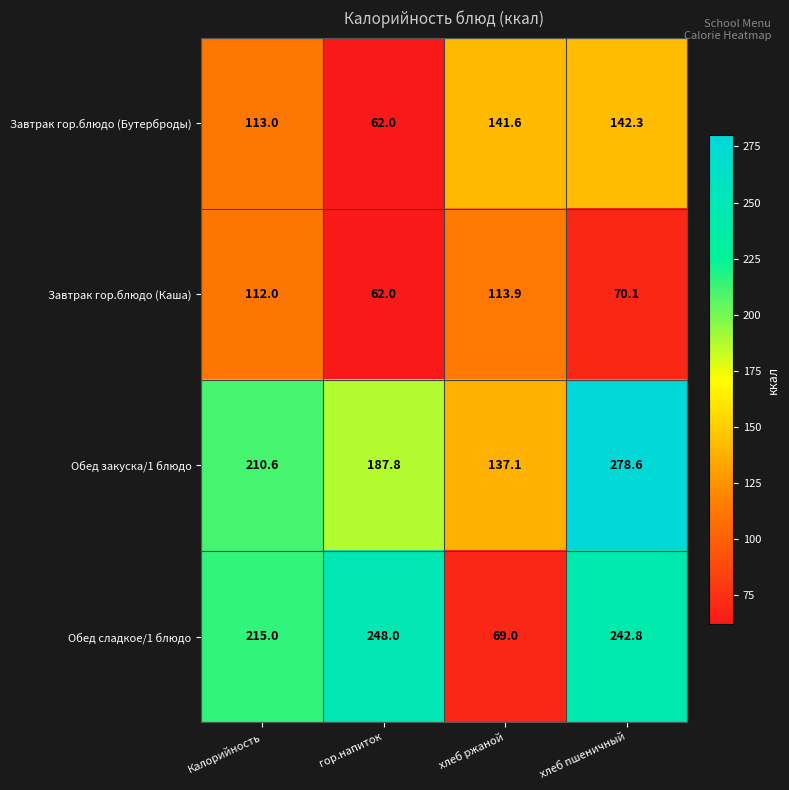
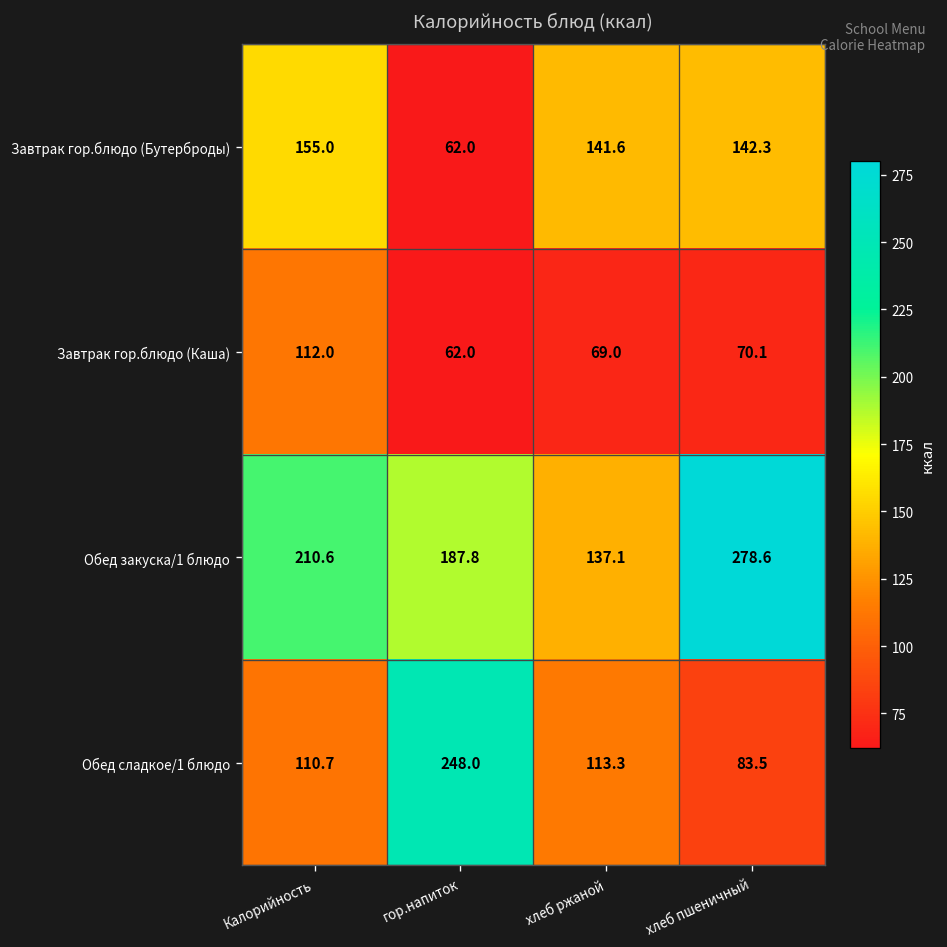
  {
    "Завтрак гор.блюдо (Бутерброды)": {
-     "Калорийность": 113.0,
+     "Калорийность": 155.0,
      "гор.напиток": 62.0,
      "хлеб ржаной": 141.6,
      "хлеб пшеничный": 142.3
    },
    "Завтрак гор.блюдо (Каша)": {
      "Калорийность": 112.0,
      "гор.напиток": 62.0,
-     "хлеб ржаной": 113.9,
+     "хлеб ржаной": 69.0,
      "хлеб пшеничный": 70.1
    },
    "Обед закуска/1 блюдо": {
      "Калорийность": 210.6,
      "гор.напиток": 187.8,
      "хлеб ржаной": 137.1,
      "хлеб пшеничный": 278.6
    },
    "Обед сладкое/1 блюдо": {
-     "Калорийность": 215.0,
+     "Калорийность": 110.7,
      "гор.напиток": 248.0,
-     "хлеб ржаной": 69.0,
-     "хлеб пшеничный": 242.8
+     "хлеб ржаной": 113.3,
+     "хлеб пшеничный": 83.5
    }
  }
